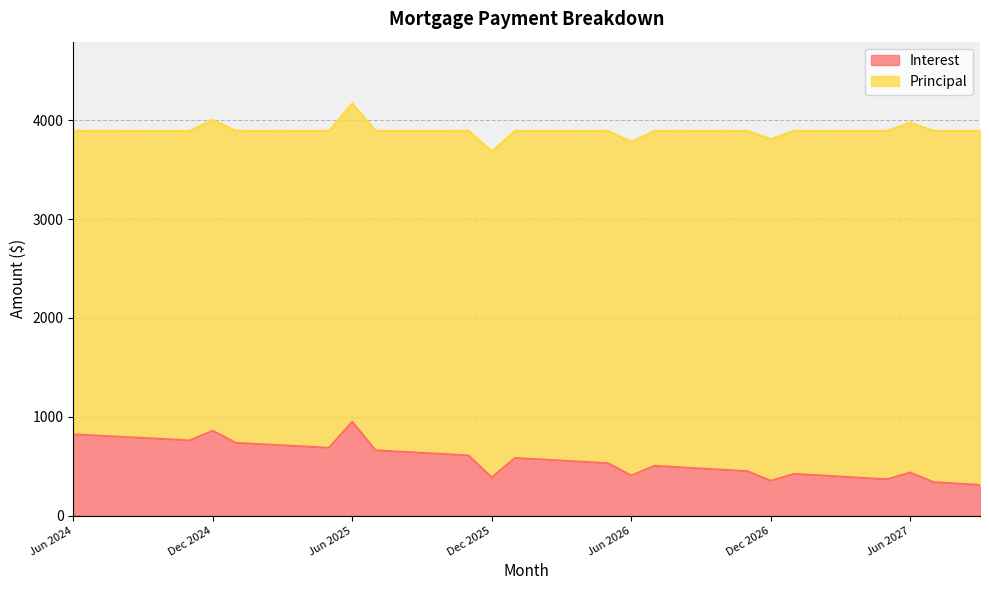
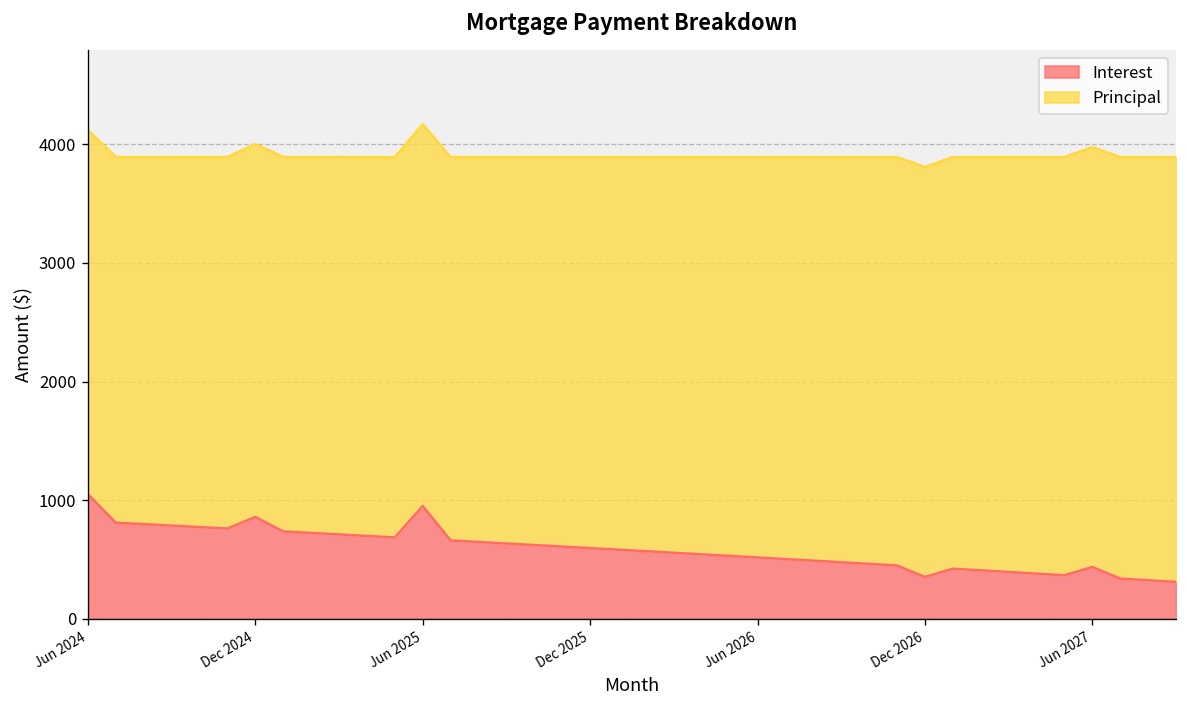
  {
    "Interest": {
-     "Jun 2024": 800,
+     "Jun 2024": 1000,
      "Dec 2024": 900,
      "Jun 2025": 900,
-     "Dec 2025": 400,
-     "Jun 2026": 400,
+     "Dec 2025": 600,
+     "Jun 2026": 500,
      "Dec 2026": 400,
      "Jun 2027": 400
    },
    "Principal": {
      "Jun 2024": 3100,
      "Dec 2024": 3100,
      "Jun 2025": 3200,
      "Dec 2025": 3300,
      "Jun 2026": 3400,
      "Dec 2026": 3500,
      "Jun 2027": 3500
    }
  }
